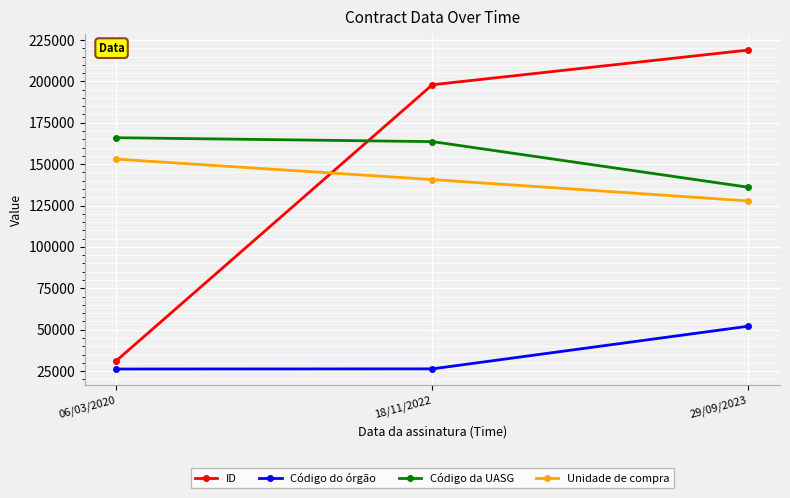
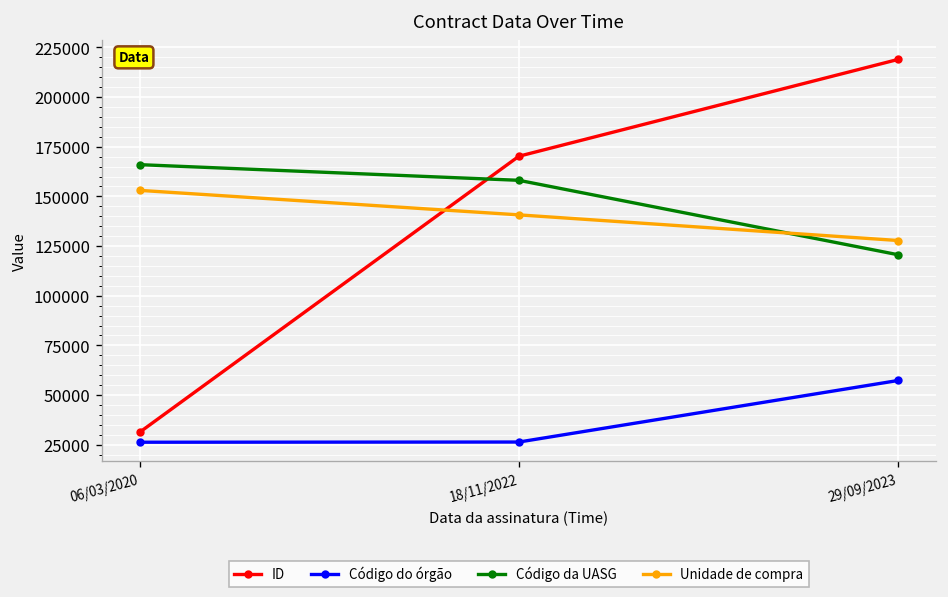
  {
    "ID": {
      "06/03/2020": 31000,
-     "18/11/2022": 198000,
+     "18/11/2022": 170000,
      "29/09/2023": 219000
    },
    "Código do órgão": {
      "06/03/2020": 26000,
      "18/11/2022": 26000,
-     "29/09/2023": 52000
+     "29/09/2023": 57000
    },
    "Código da UASG": {
      "06/03/2020": 166000,
-     "18/11/2022": 164000,
-     "29/09/2023": 136000
+     "18/11/2022": 158000,
+     "29/09/2023": 121000
    },
    "Unidade de compra": {
      "06/03/2020": 153000,
      "18/11/2022": 141000,
      "29/09/2023": 128000
    }
  }
